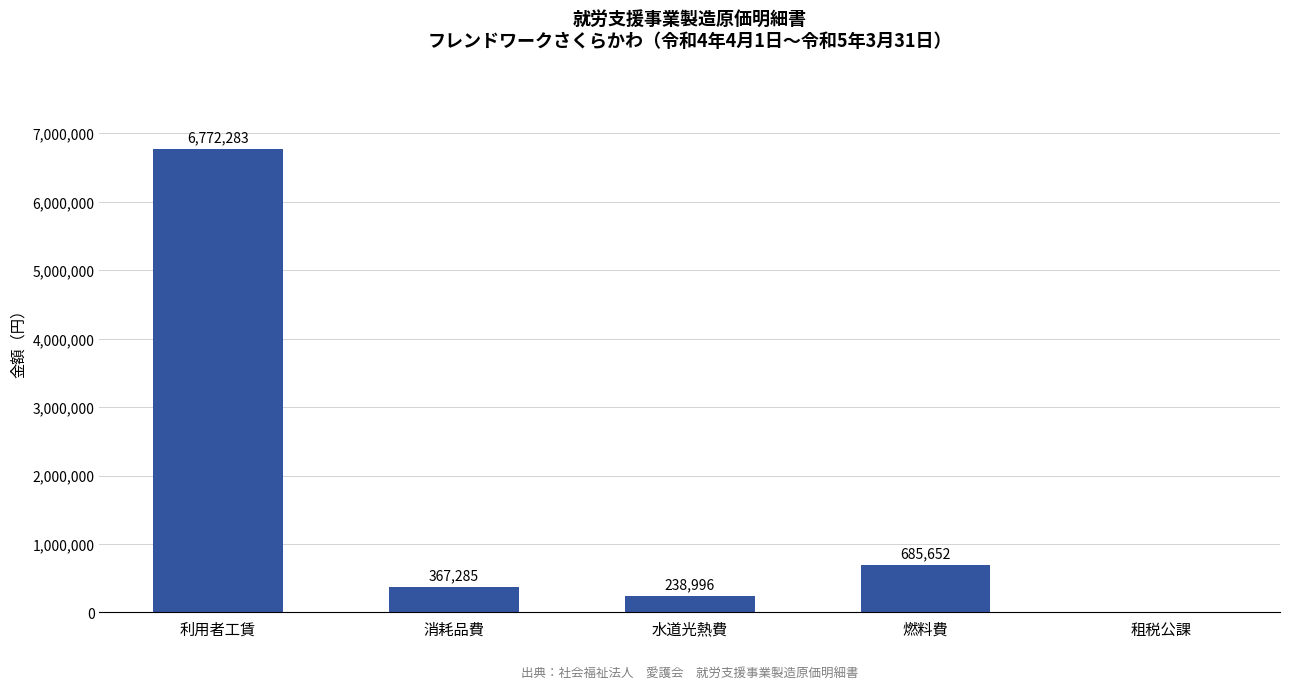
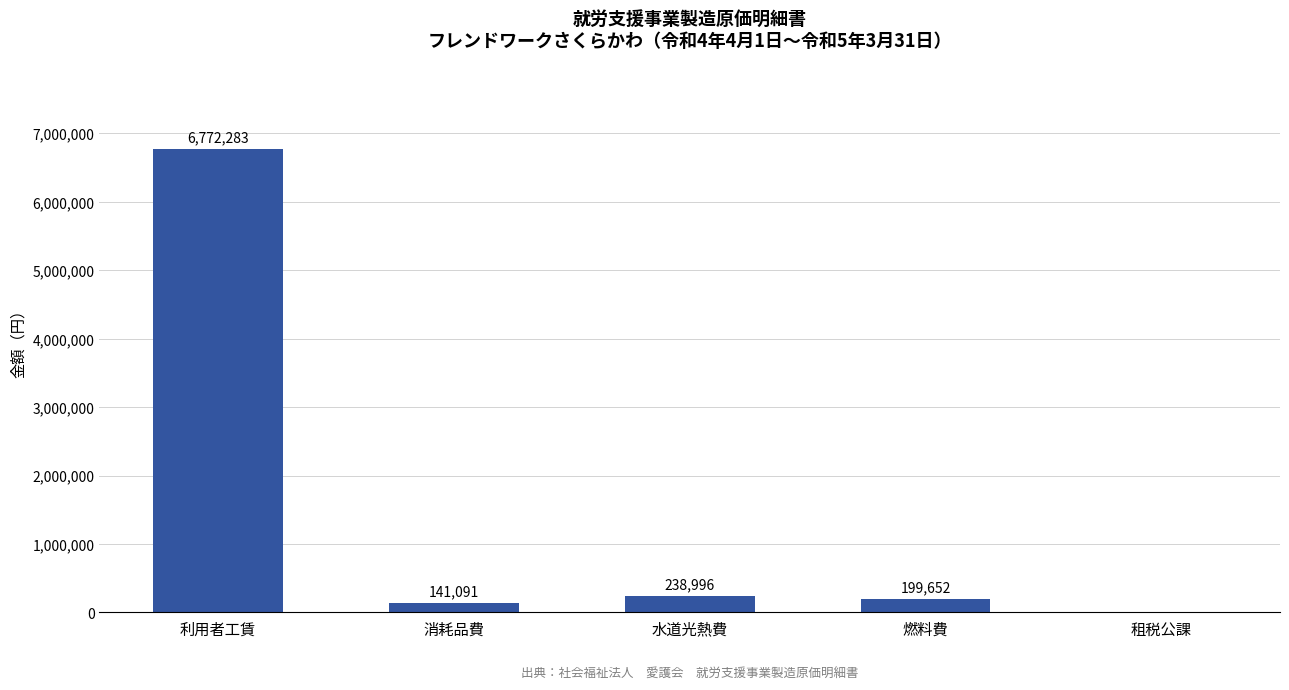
  {
    "利用者工賃": "6,772,283",
-   "消耗品費": "367,285",
+   "消耗品費": "141,091",
    "水道光熱費": "238,996",
-   "燃料費": "685,652"
+   "燃料費": "199,652"
  }
